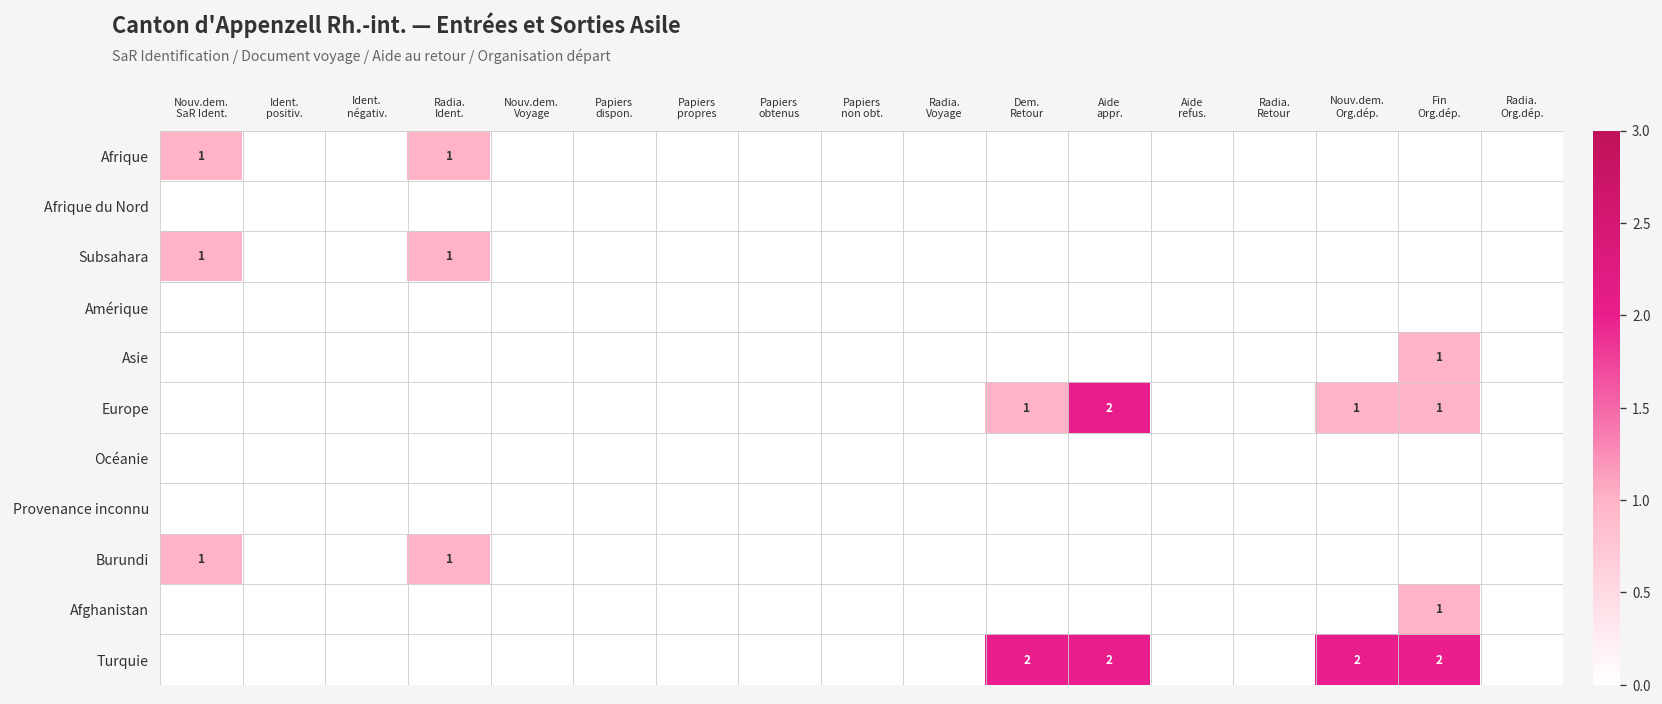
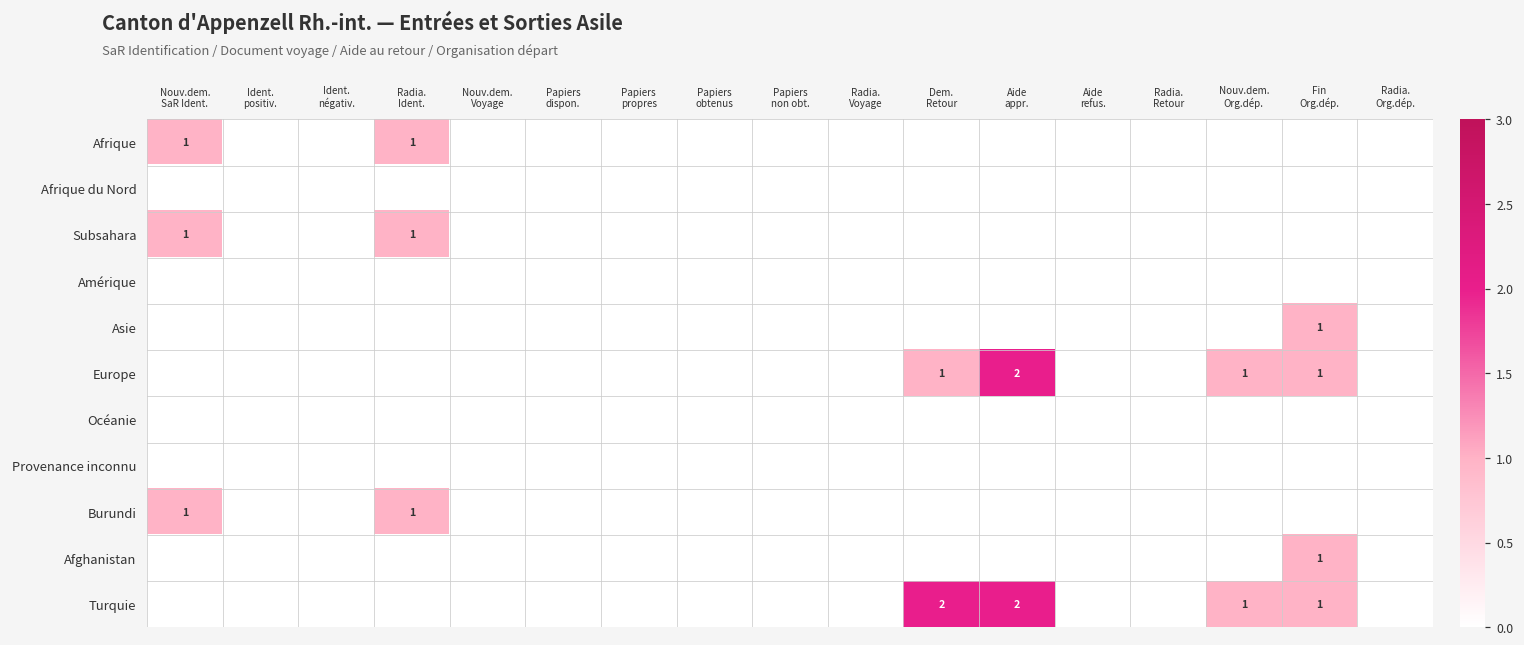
  {
    "Afrique": {
      "Nouv.dem. SaR Ident.": 1,
      "Radia. Ident.": 1
    },
    "Subsahara": {
      "Nouv.dem. SaR Ident.": 1,
      "Radia. Ident.": 1
    },
    "Asie": {
      "Fin Org.dép.": 1
    },
    "Europe": {
      "Dem. Retour": 1,
      "Aide appr.": 2,
      "Nouv.dem. Org.dép.": 1,
      "Fin Org.dép.": 1
    },
    "Burundi": {
      "Nouv.dem. SaR Ident.": 1,
      "Radia. Ident.": 1
    },
    "Afghanistan": {
      "Fin Org.dép.": 1
    },
    "Turquie": {
      "Dem. Retour": 2,
      "Aide appr.": 2,
-     "Nouv.dem. Org.dép.": 2,
-     "Fin Org.dép.": 2
+     "Nouv.dem. Org.dép.": 1,
+     "Fin Org.dép.": 1
    }
  }
